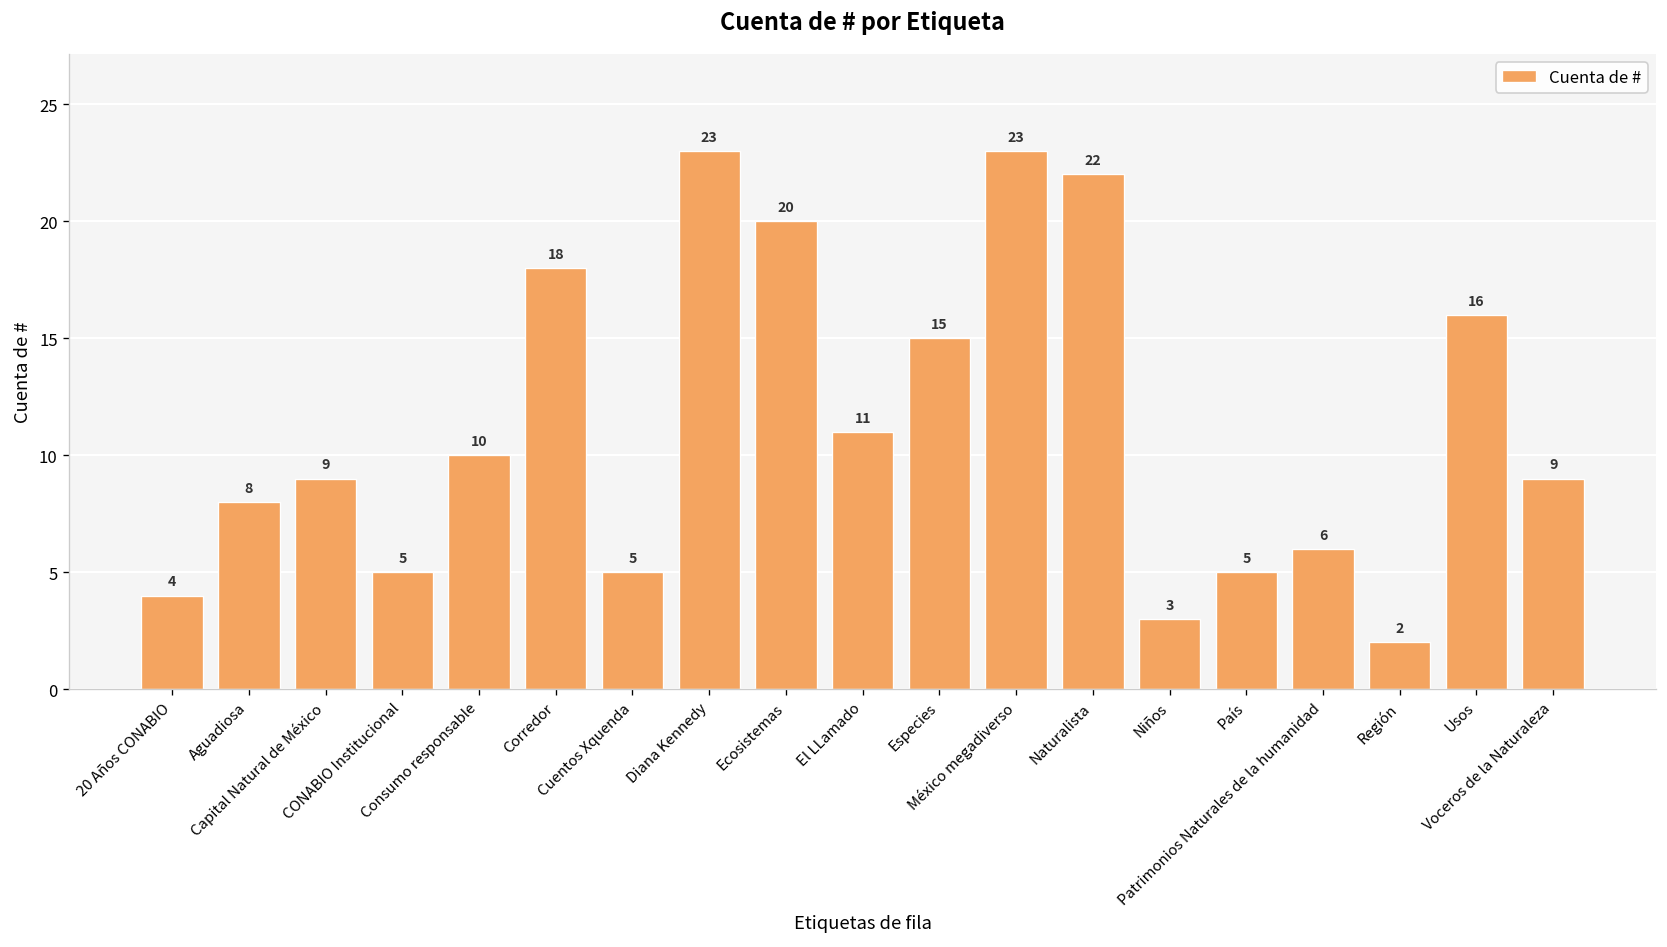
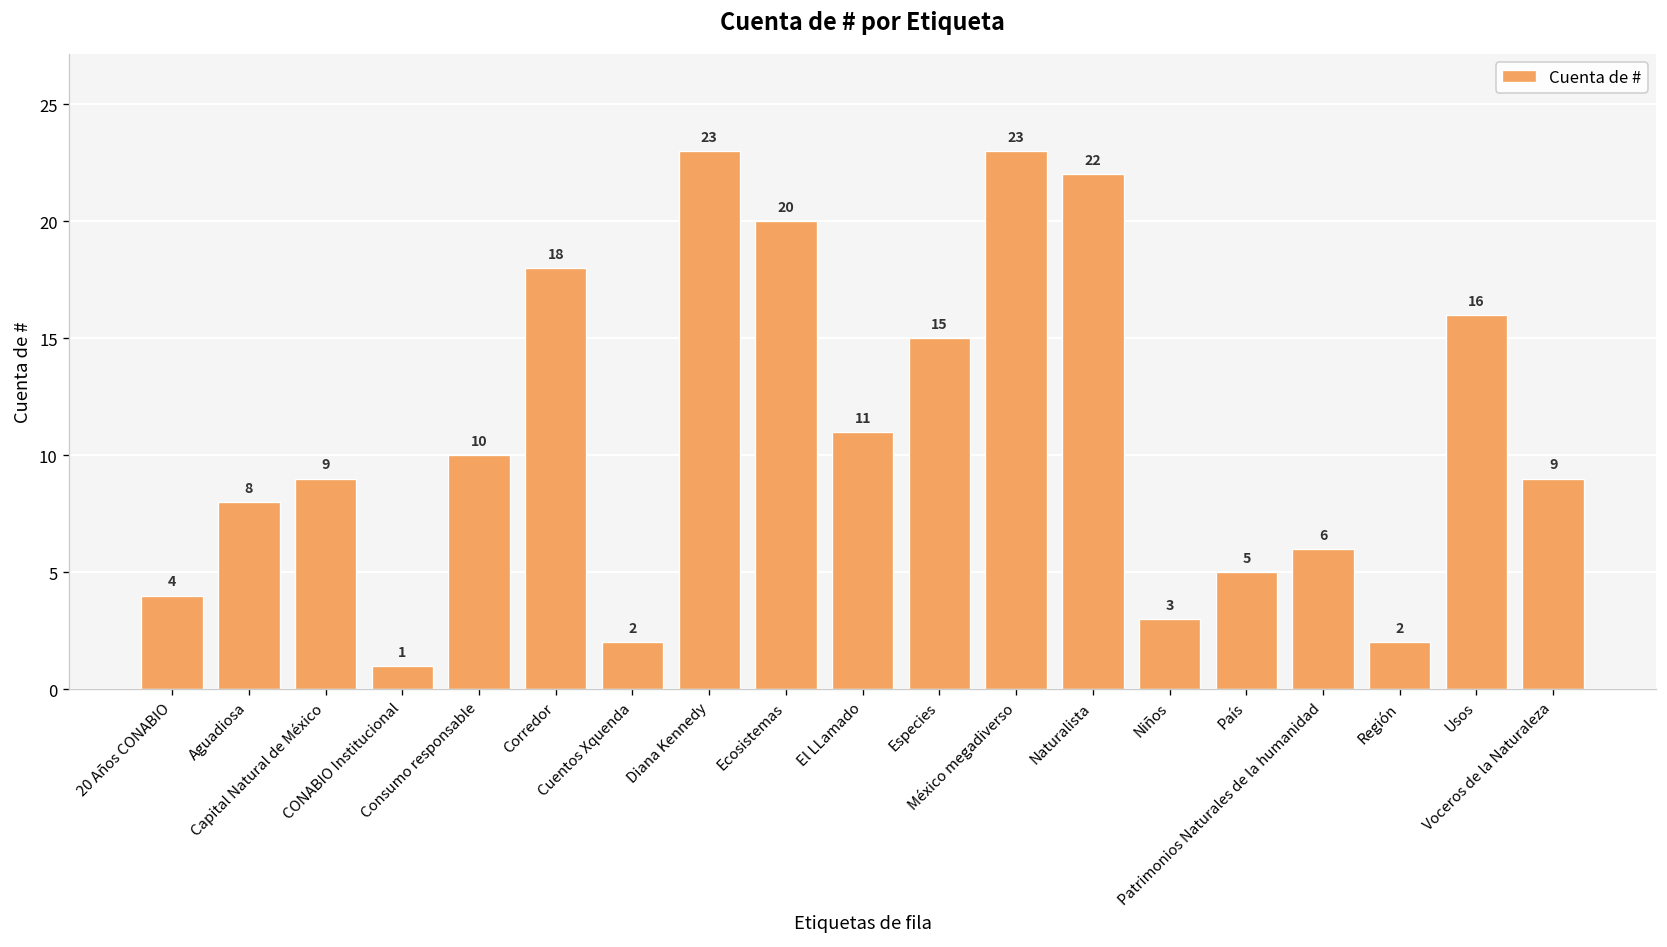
  {
    "20 Años CONABIO": 4,
    "Aguadiosa": 8,
    "Capital Natural de México": 9,
-   "CONABIO Institucional": 5,
+   "CONABIO Institucional": 1,
    "Consumo responsable": 10,
    "Corredor": 18,
-   "Cuentos Xquenda": 5,
+   "Cuentos Xquenda": 2,
    "Diana Kennedy": 23,
    "Ecosistemas": 20,
    "El LLamado": 11,
    "Especies": 15,
    "México megadiverso": 23,
    "Naturalista": 22,
    "Niños": 3,
    "País": 5,
    "Patrimonios Naturales de la humanidad": 6,
    "Región": 2,
    "Usos": 16,
    "Voceros de la Naturaleza": 9
  }
